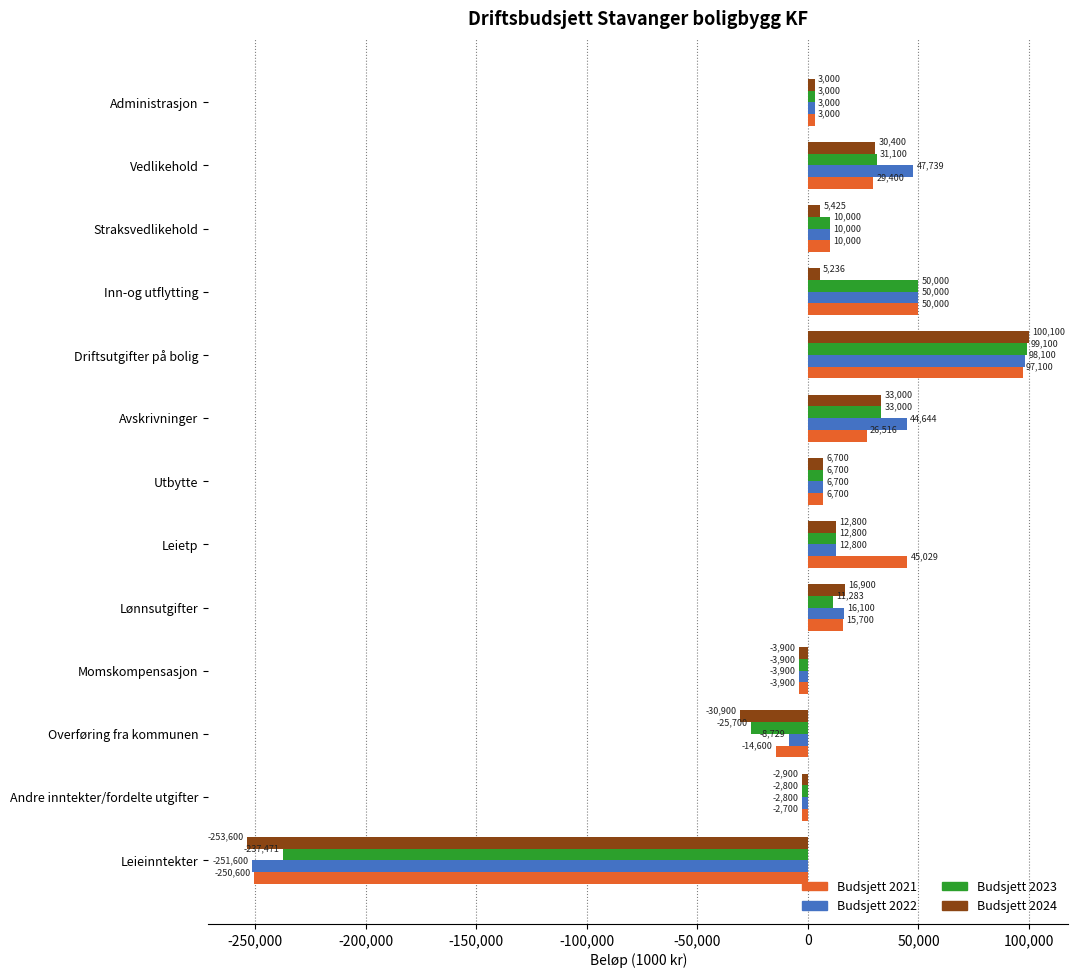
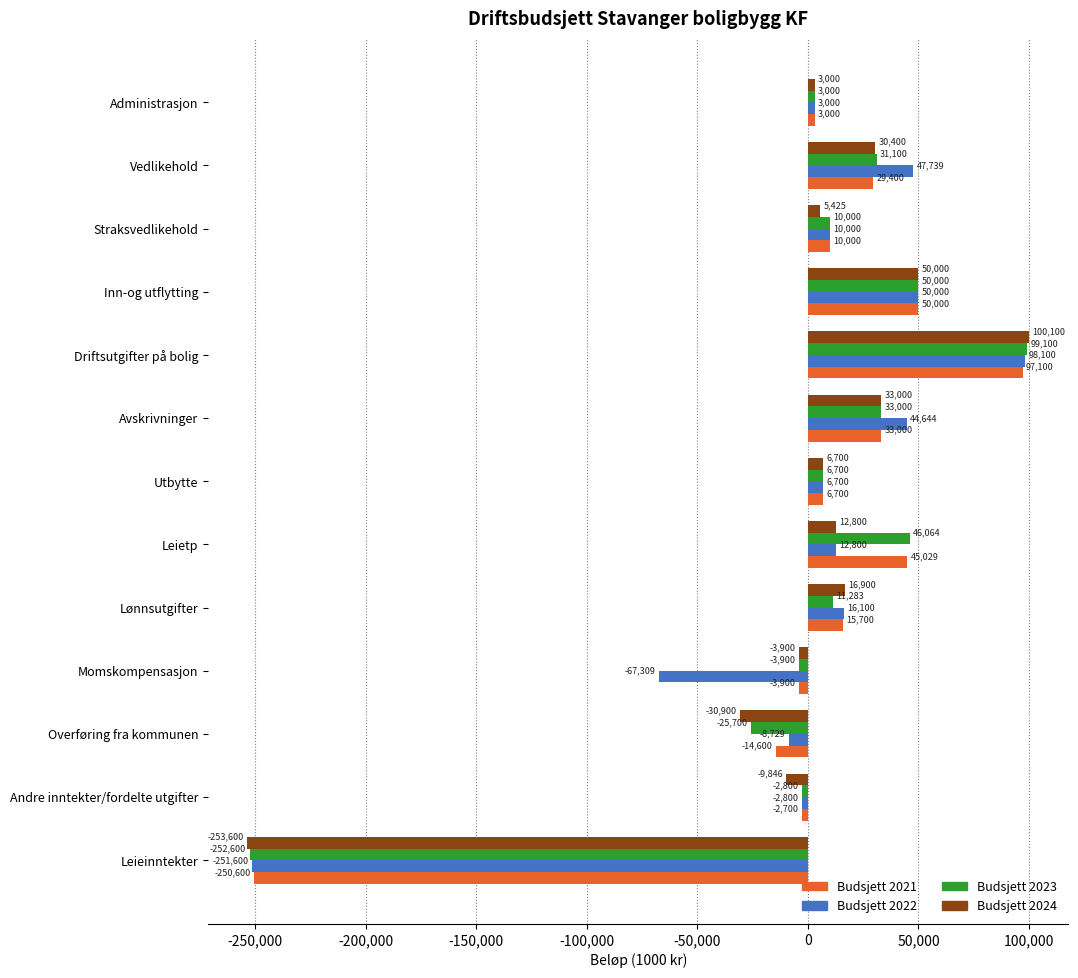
  {
    "Budsjett 2021": {
      "Administrasjon": "3,000",
      "Vedlikehold": "29,400",
      "Straksvedlikehold": "10,000",
      "Inn-og utflytting": "50,000",
      "Driftsutgifter på bolig": "97,100",
-     "Avskrivninger": "26,516",
+     "Avskrivninger": "33,000",
      "Utbytte": "6,700",
      "Leietp": "45,029",
      "Lønnsutgifter": "15,700",
      "Momskompensasjon": "-3,900",
      "Overføring fra kommunen": "-14,600",
      "Andre inntekter/fordelte utgifter": "-2,700",
      "Leieinntekter": "-250,600"
    },
    "Budsjett 2022": {
      "Administrasjon": "3,000",
      "Vedlikehold": "47,739",
      "Straksvedlikehold": "10,000",
      "Inn-og utflytting": "50,000",
      "Driftsutgifter på bolig": "98,100",
      "Avskrivninger": "44,644",
      "Utbytte": "6,700",
      "Leietp": "12,800",
      "Lønnsutgifter": "16,100",
-     "Momskompensasjon": "-3,900",
+     "Momskompensasjon": "-67,309",
      "Overføring fra kommunen": "-8,729",
      "Andre inntekter/fordelte utgifter": "-2,800",
      "Leieinntekter": "-251,600"
    },
    "Budsjett 2023": {
      "Administrasjon": "3,000",
      "Vedlikehold": "31,100",
      "Straksvedlikehold": "10,000",
      "Inn-og utflytting": "50,000",
      "Driftsutgifter på bolig": "99,100",
      "Avskrivninger": "33,000",
      "Utbytte": "6,700",
-     "Leietp": "12,800",
+     "Leietp": "46,064",
      "Lønnsutgifter": "11,283",
      "Momskompensasjon": "-3,900",
      "Overføring fra kommunen": "-25,700",
      "Andre inntekter/fordelte utgifter": "-2,800",
-     "Leieinntekter": "-237,471"
+     "Leieinntekter": "-252,600"
    },
    "Budsjett 2024": {
      "Administrasjon": "3,000",
      "Vedlikehold": "30,400",
      "Straksvedlikehold": "5,425",
-     "Inn-og utflytting": "5,236",
+     "Inn-og utflytting": "50,000",
      "Driftsutgifter på bolig": "100,100",
      "Avskrivninger": "33,000",
      "Utbytte": "6,700",
      "Leietp": "12,800",
      "Lønnsutgifter": "16,900",
      "Momskompensasjon": "-3,900",
      "Overføring fra kommunen": "-30,900",
-     "Andre inntekter/fordelte utgifter": "-2,900",
+     "Andre inntekter/fordelte utgifter": "-9,846",
      "Leieinntekter": "-253,600"
    }
  }
